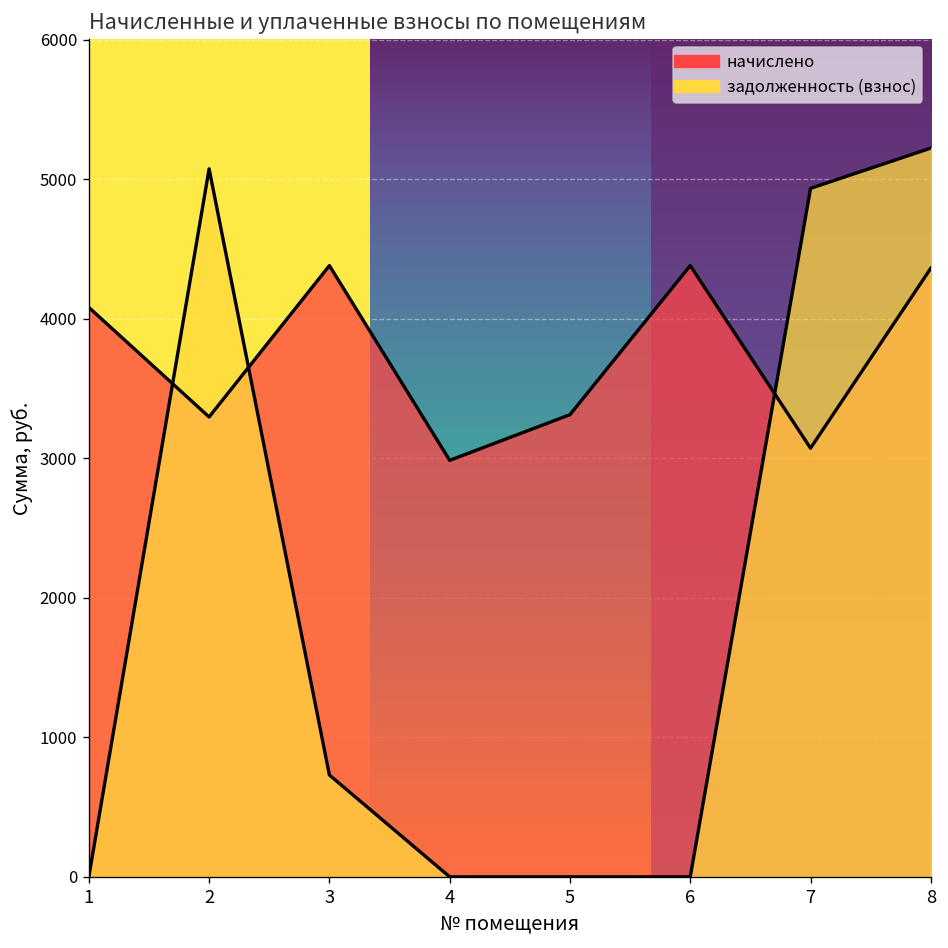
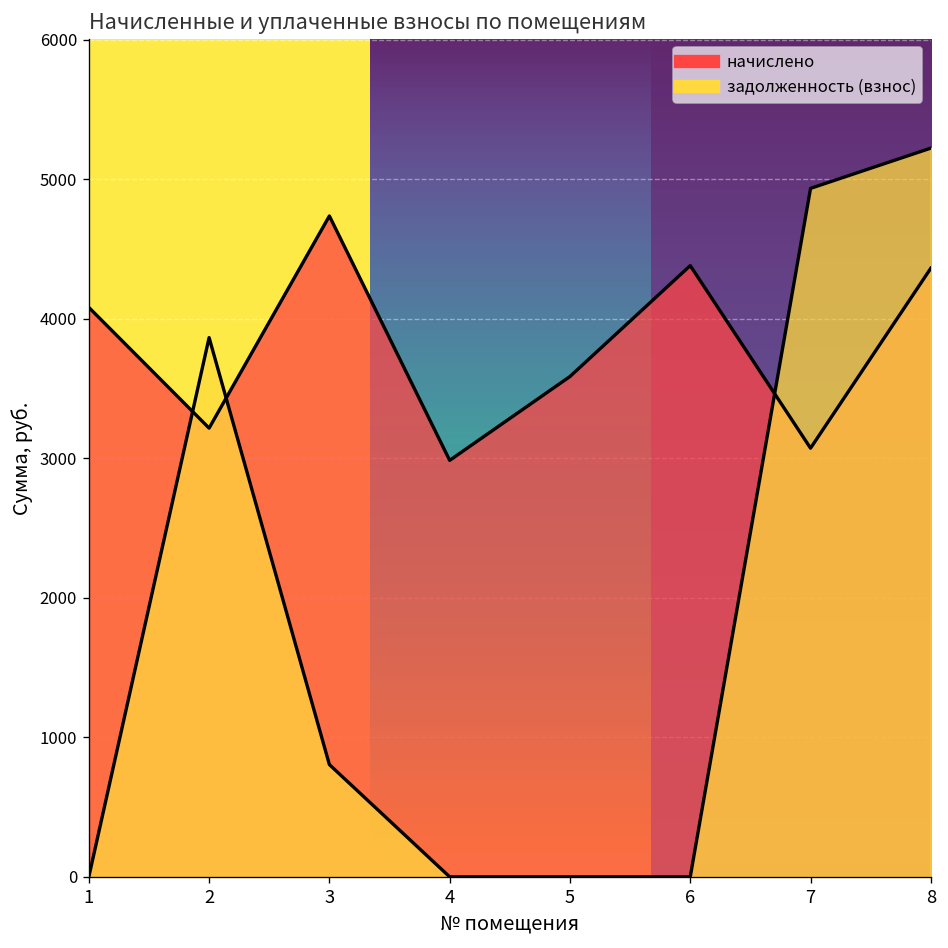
  {
    "начислено": {
      "1": 4080,
-     "2": 3300,
-     "3": 4380,
+     "2": 3220,
+     "3": 4740,
      "4": 2980,
-     "5": 3310,
+     "5": 3590,
      "6": 4380,
      "7": 3070,
      "8": 4360
    },
    "задолженность (взнос)": {
      "1": 0,
-     "2": 5070,
-     "3": 730,
+     "2": 3860,
+     "3": 800,
      "4": 0,
      "5": 0,
      "6": 0,
      "7": 4930,
      "8": 5220
    }
  }
